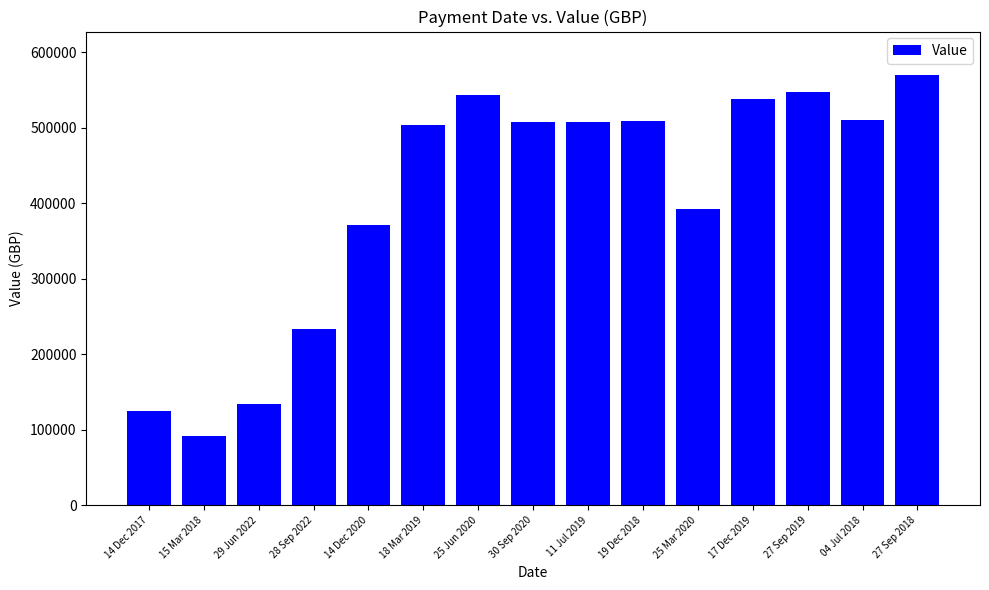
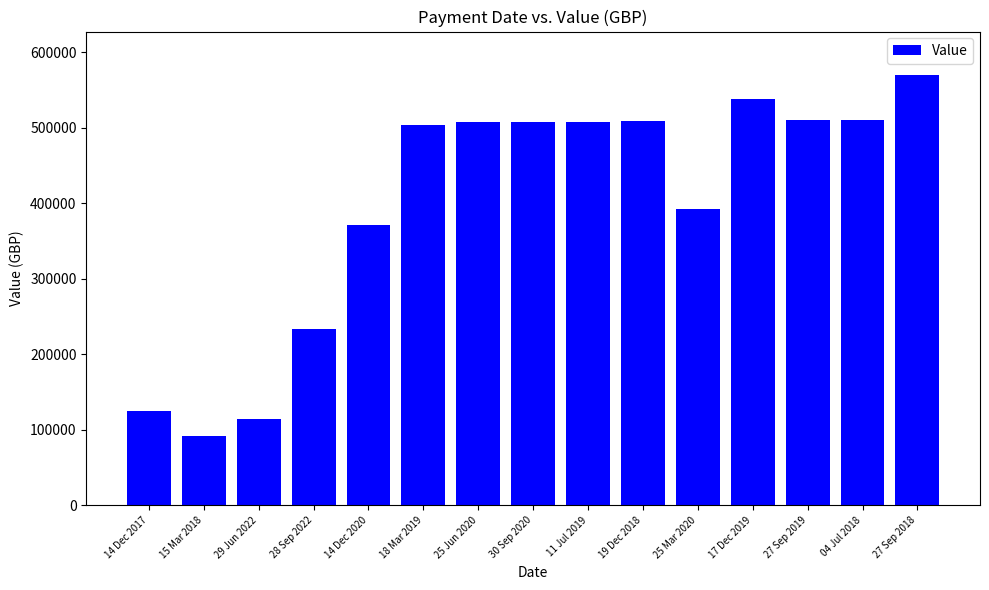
  {
    "14 Dec 2017": 120000,
    "15 Mar 2018": 90000,
-   "29 Jun 2022": 130000,
+   "29 Jun 2022": 110000,
    "28 Sep 2022": 230000,
    "14 Dec 2020": 370000,
    "18 Mar 2019": 500000,
-   "25 Jun 2020": 540000,
+   "25 Jun 2020": 510000,
    "30 Sep 2020": 510000,
    "11 Jul 2019": 510000,
    "19 Dec 2018": 510000,
    "25 Mar 2020": 390000,
    "17 Dec 2019": 540000,
-   "27 Sep 2019": 550000,
+   "27 Sep 2019": 510000,
    "04 Jul 2018": 510000,
    "27 Sep 2018": 570000
  }
